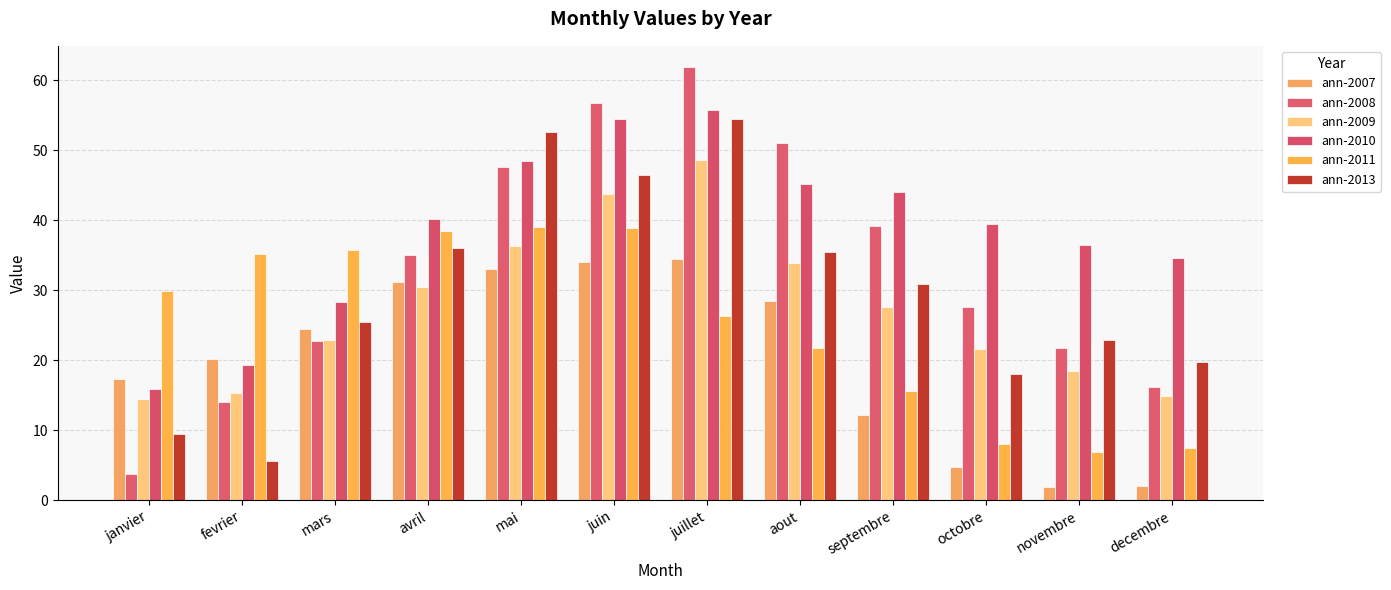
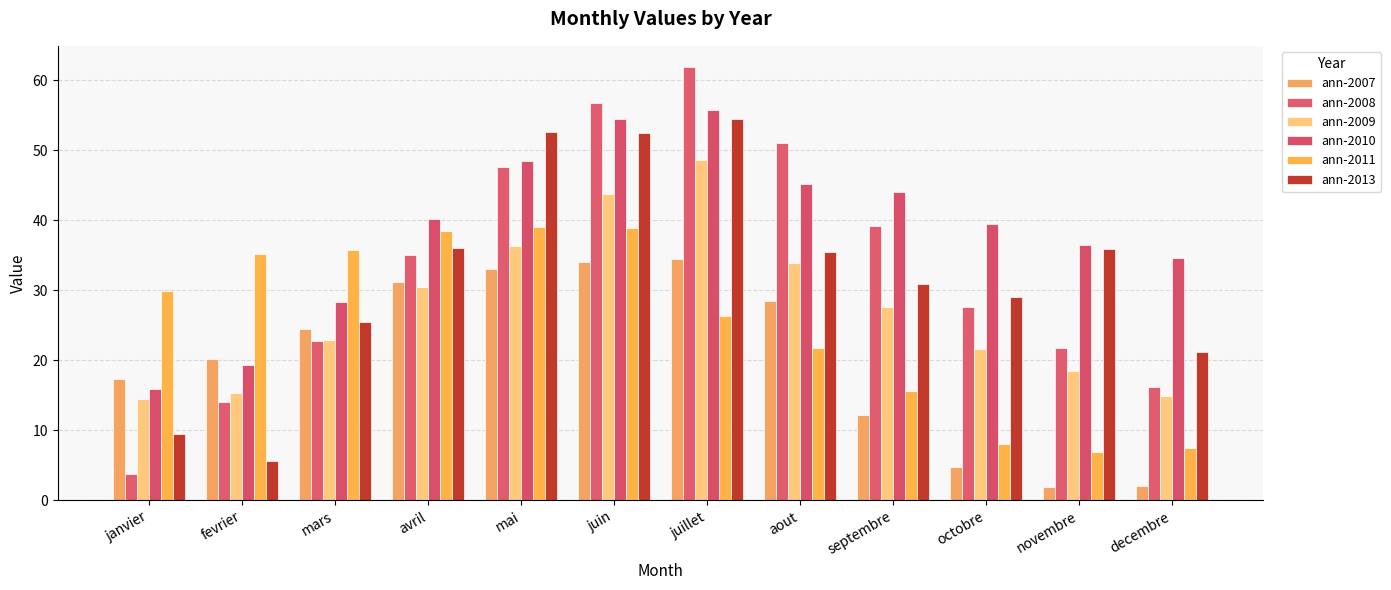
  {
    "ann-2013": {
      "janvier": 10,
      "fevrier": 6,
      "mars": 26,
      "avril": 36,
      "mai": 53,
-     "juin": 47,
+     "juin": 53,
      "juillet": 54,
      "aout": 36,
      "septembre": 31,
-     "octobre": 18,
-     "novembre": 23,
-     "decembre": 20
+     "octobre": 29,
+     "novembre": 36,
+     "decembre": 21
    }
  }
